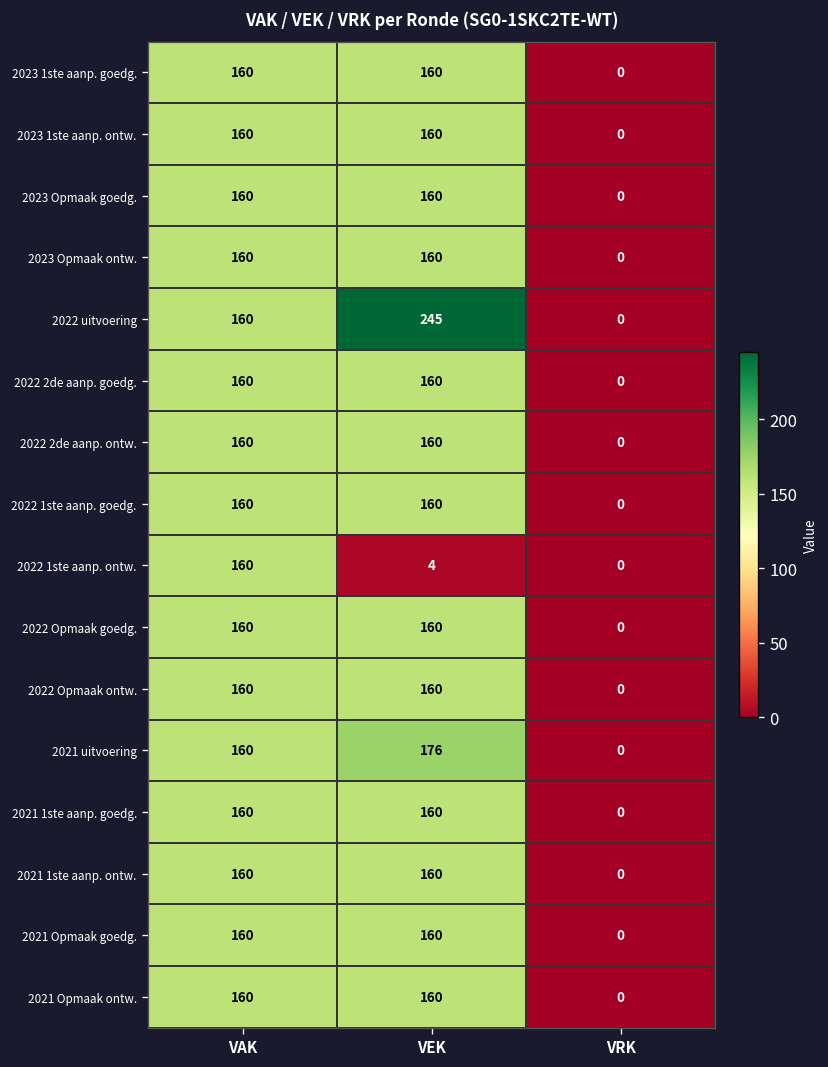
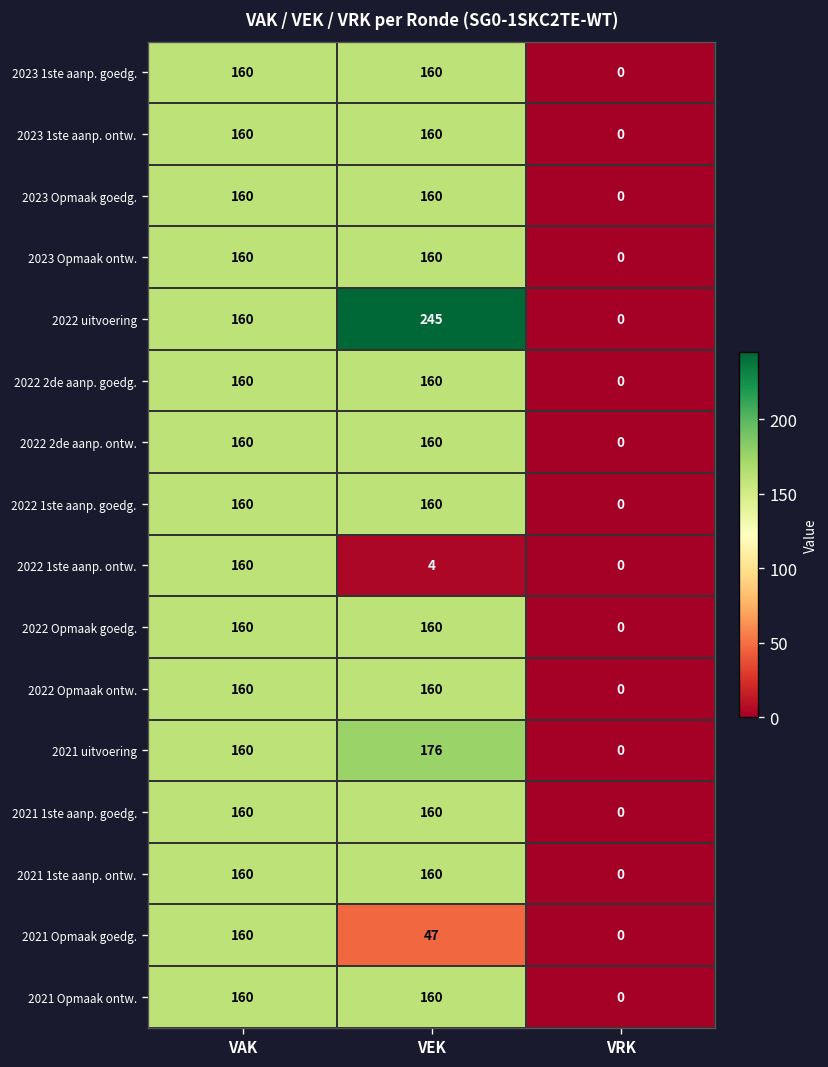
  {
    "2023 1ste aanp. goedg.": {
      "VAK": 160,
      "VEK": 160,
      "VRK": 0
    },
    "2023 1ste aanp. ontw.": {
      "VAK": 160,
      "VEK": 160,
      "VRK": 0
    },
    "2023 Opmaak goedg.": {
      "VAK": 160,
      "VEK": 160,
      "VRK": 0
    },
    "2023 Opmaak ontw.": {
      "VAK": 160,
      "VEK": 160,
      "VRK": 0
    },
    "2022 uitvoering": {
      "VAK": 160,
      "VEK": 245,
      "VRK": 0
    },
    "2022 2de aanp. goedg.": {
      "VAK": 160,
      "VEK": 160,
      "VRK": 0
    },
    "2022 2de aanp. ontw.": {
      "VAK": 160,
      "VEK": 160,
      "VRK": 0
    },
    "2022 1ste aanp. goedg.": {
      "VAK": 160,
      "VEK": 160,
      "VRK": 0
    },
    "2022 1ste aanp. ontw.": {
      "VAK": 160,
      "VEK": 4,
      "VRK": 0
    },
    "2022 Opmaak goedg.": {
      "VAK": 160,
      "VEK": 160,
      "VRK": 0
    },
    "2022 Opmaak ontw.": {
      "VAK": 160,
      "VEK": 160,
      "VRK": 0
    },
    "2021 uitvoering": {
      "VAK": 160,
      "VEK": 176,
      "VRK": 0
    },
    "2021 1ste aanp. goedg.": {
      "VAK": 160,
      "VEK": 160,
      "VRK": 0
    },
    "2021 1ste aanp. ontw.": {
      "VAK": 160,
      "VEK": 160,
      "VRK": 0
    },
    "2021 Opmaak goedg.": {
      "VAK": 160,
-     "VEK": 160,
+     "VEK": 47,
      "VRK": 0
    },
    "2021 Opmaak ontw.": {
      "VAK": 160,
      "VEK": 160,
      "VRK": 0
    }
  }
